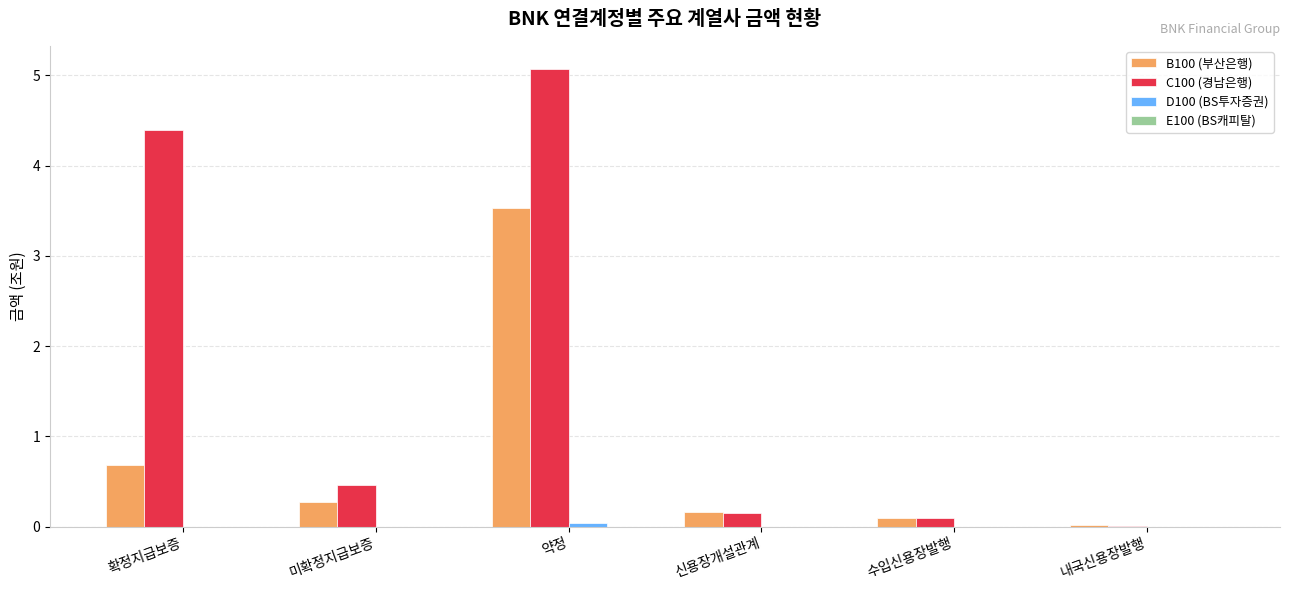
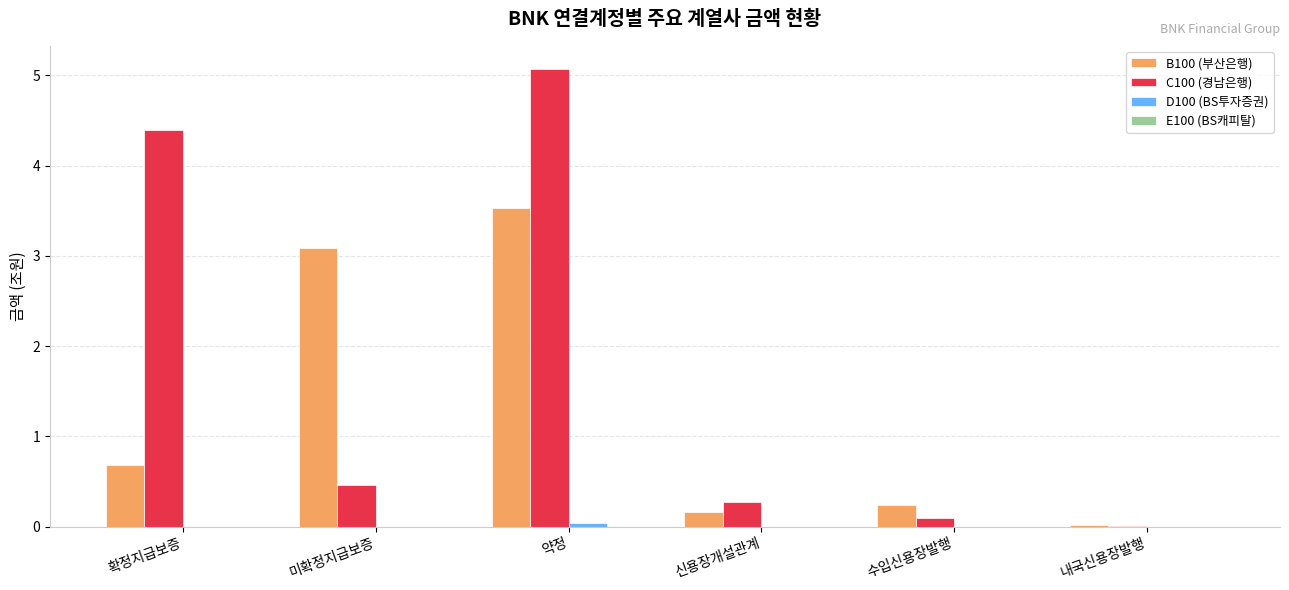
  {
    "B100 (부산은행)": {
      "확정지급보증": 0.7,
-     "미확정지급보증": 0.3,
+     "미확정지급보증": 3.1,
      "약정": 3.5,
      "신용장개설관계": 0.2,
-     "수입신용장발행": 0.1
+     "수입신용장발행": 0.2
    },
    "C100 (경남은행)": {
      "확정지급보증": 4.4,
      "미확정지급보증": 0.5,
      "약정": 5.1,
-     "신용장개설관계": 0.1,
+     "신용장개설관계": 0.3,
      "수입신용장발행": 0.1
    },
    "D100 (BS투자증권)": {
      "확정지급보증": 0.0,
      "미확정지급보증": 0.0,
      "약정": 0.0,
      "신용장개설관계": 0.0,
      "수입신용장발행": 0.0,
      "내국신용장발행": 0.0
    },
    "E100 (BS캐피탈)": {
      "확정지급보증": 0.0,
      "미확정지급보증": 0.0,
      "약정": 0.0,
      "신용장개설관계": 0.0,
      "수입신용장발행": 0.0,
      "내국신용장발행": 0.0
    }
  }
